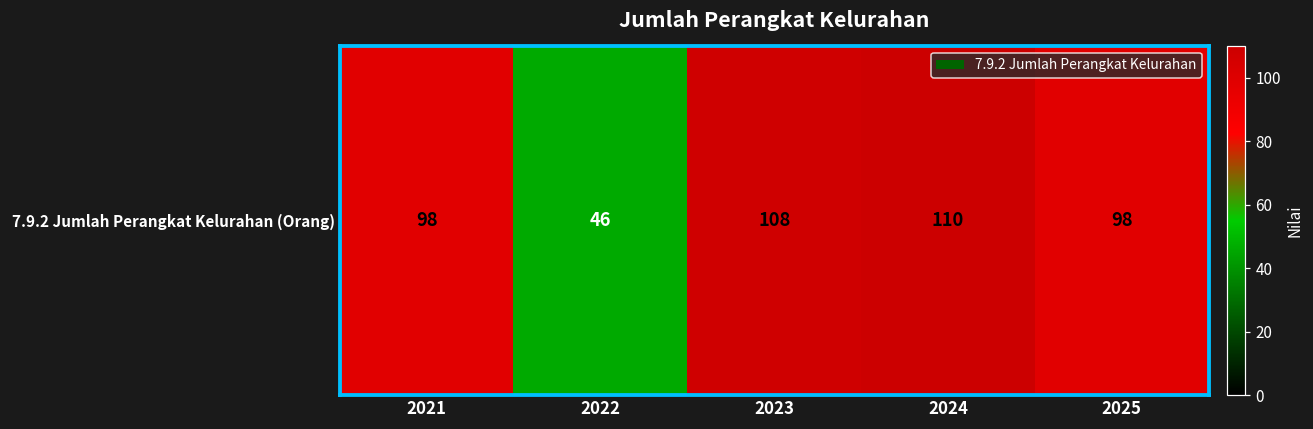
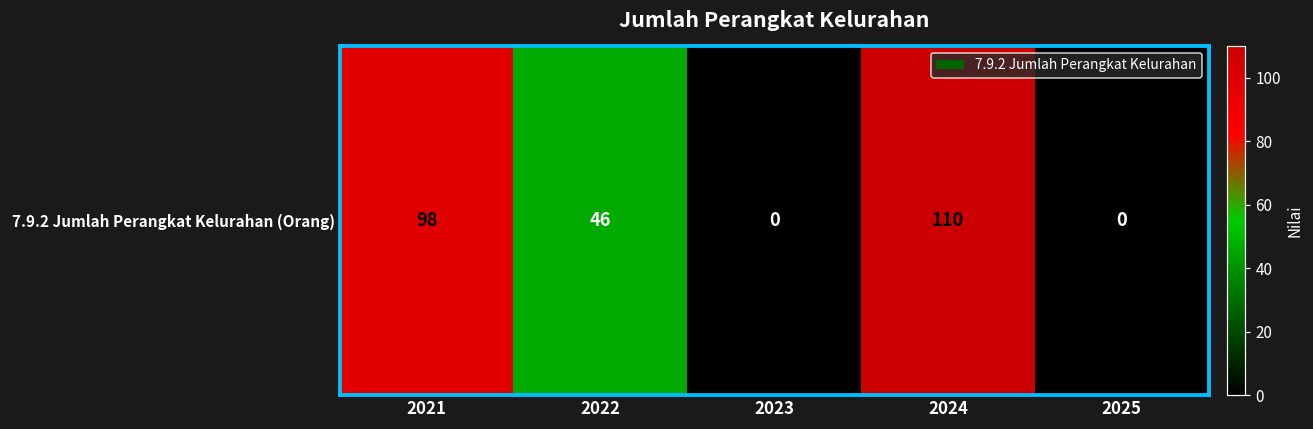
  {
    "7.9.2 Jumlah Perangkat Kelurahan (Orang)": {
      "2021": 98,
      "2022": 46,
-     "2023": 108,
+     "2023": 0,
      "2024": 110,
-     "2025": 98
+     "2025": 0
    }
  }
